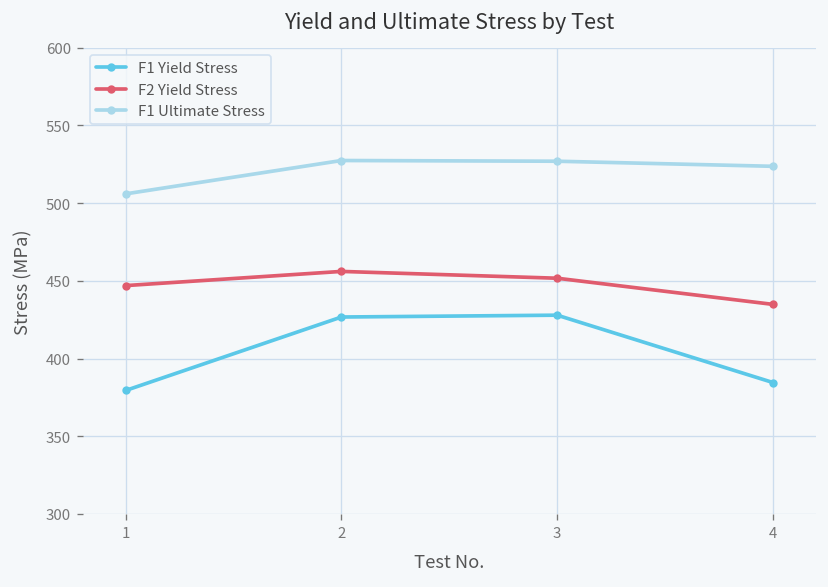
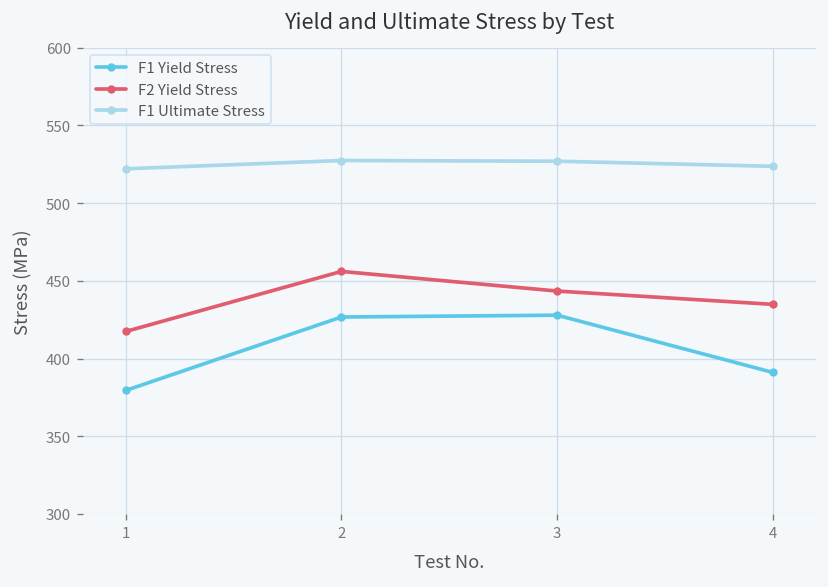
  {
    "F1 Yield Stress": {
      "1": 380,
      "2": 427,
      "3": 428,
-     "4": 385
+     "4": 391
    },
    "F2 Yield Stress": {
-     "1": 447,
+     "1": 417,
      "2": 456,
-     "3": 452,
+     "3": 443,
      "4": 435
    },
    "F1 Ultimate Stress": {
-     "1": 506,
+     "1": 522,
      "2": 527,
      "3": 527,
      "4": 524
    }
  }
